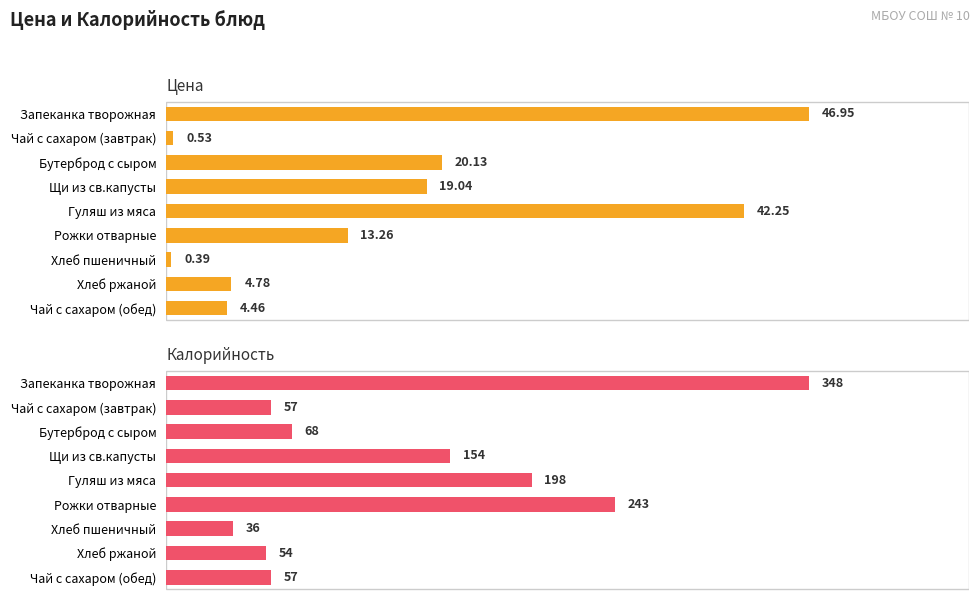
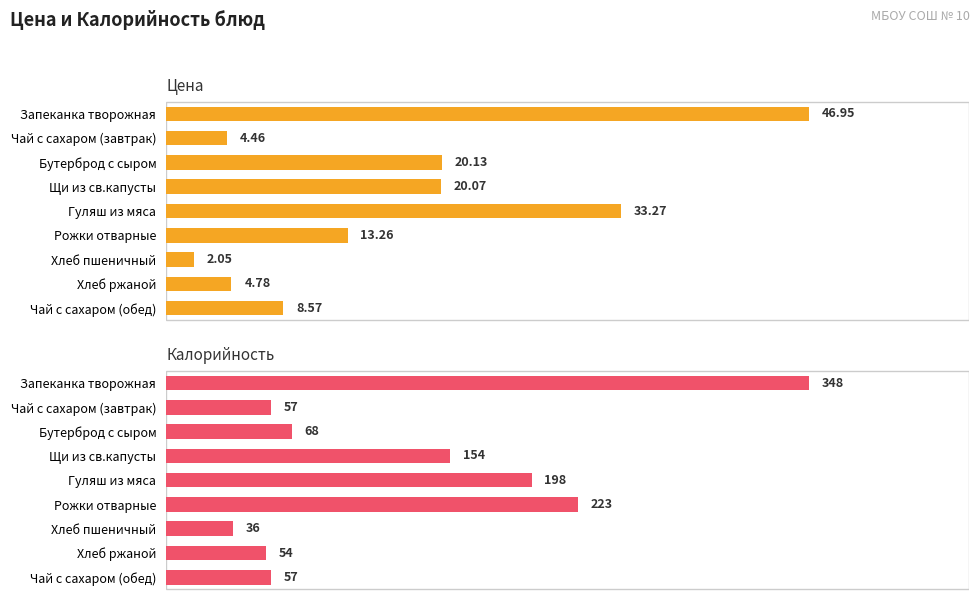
  {
    "Цена": {
      "Запеканка творожная": 46.95,
-     "Чай с сахаром (завтрак)": 0.53,
+     "Чай с сахаром (завтрак)": 4.46,
      "Бутерброд с сыром": 20.13,
-     "Щи из св.капусты": 19.04,
-     "Гуляш из мяса": 42.25,
+     "Щи из св.капусты": 20.07,
+     "Гуляш из мяса": 33.27,
      "Рожки отварные": 13.26,
-     "Хлеб пшеничный": 0.39,
+     "Хлеб пшеничный": 2.05,
      "Хлеб ржаной": 4.78,
-     "Чай с сахаром (обед)": 4.46
+     "Чай с сахаром (обед)": 8.57
    },
    "Калорийность": {
      "Запеканка творожная": 348,
      "Чай с сахаром (завтрак)": 57,
      "Бутерброд с сыром": 68,
      "Щи из св.капусты": 154,
      "Гуляш из мяса": 198,
-     "Рожки отварные": 243,
+     "Рожки отварные": 223,
      "Хлеб пшеничный": 36,
      "Хлеб ржаной": 54,
      "Чай с сахаром (обед)": 57
    }
  }
